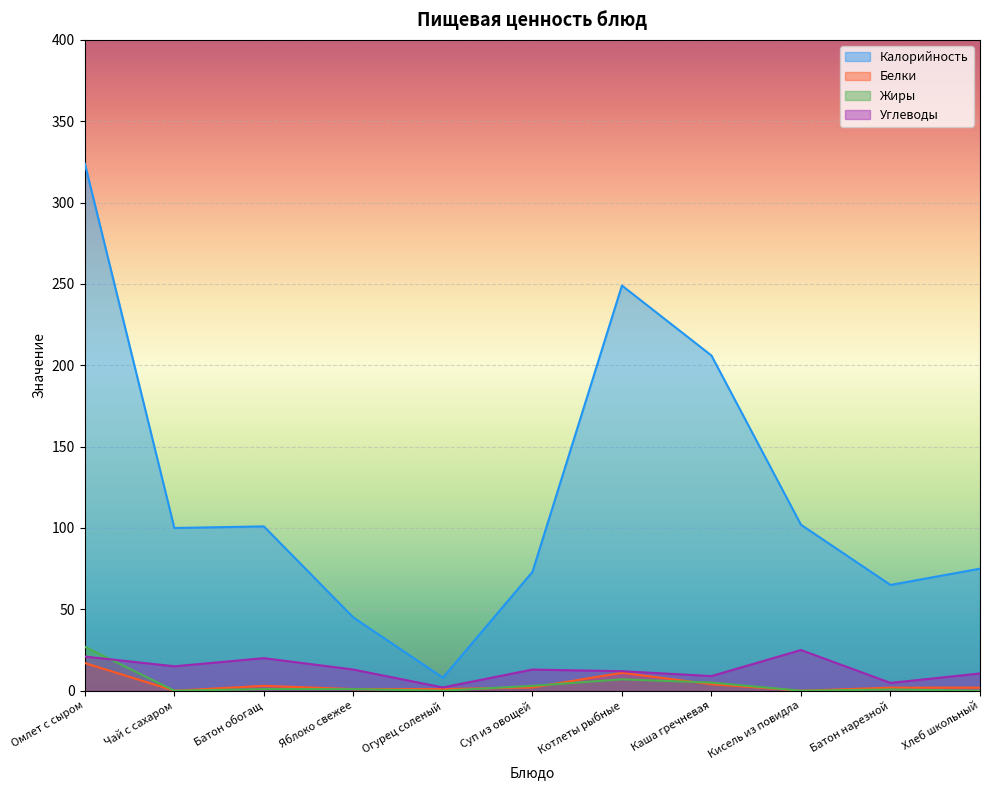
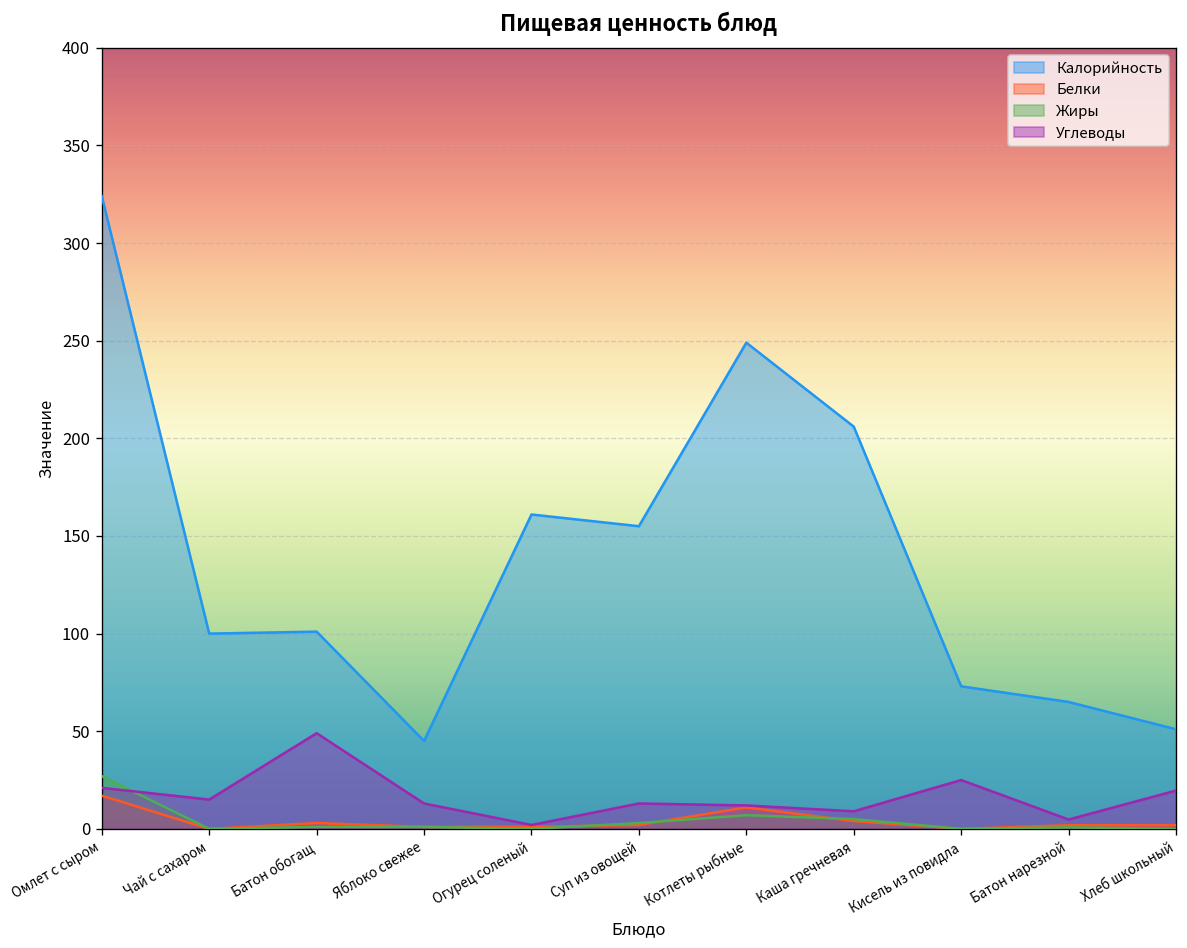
  {
    "Калорийность": {
      "Омлет с сыром": 324,
      "Чай с сахаром": 100,
      "Батон обогащ": 101,
      "Яблоко свежее": 45,
-     "Огурец соленый": 8,
-     "Суп из овощей": 73,
+     "Огурец соленый": 161,
+     "Суп из овощей": 155,
      "Котлеты рыбные": 249,
      "Каша гречневая": 206,
-     "Кисель из повидла": 102,
+     "Кисель из повидла": 73,
      "Батон нарезной": 65,
-     "Хлеб школьный": 75
+     "Хлеб школьный": 51
    },
    "Белки": {
      "Омлет с сыром": 17,
      "Батон обогащ": 3,
      "Хлеб школьный": 2
    },
    "Жиры": {
      "Омлет с сыром": 27,
      "Батон обогащ": 1,
      "Котлеты рыбные": 7,
      "Хлеб школьный": 0
    },
    "Углеводы": {
      "Омлет с сыром": 21,
      "Чай с сахаром": 15,
-     "Батон обогащ": 20,
+     "Батон обогащ": 49,
      "Яблоко свежее": 13,
      "Суп из овощей": 13,
      "Каша гречневая": 9,
      "Кисель из повидла": 25,
      "Батон нарезной": 5,
-     "Хлеб школьный": 11
+     "Хлеб школьный": 20
    }
  }
